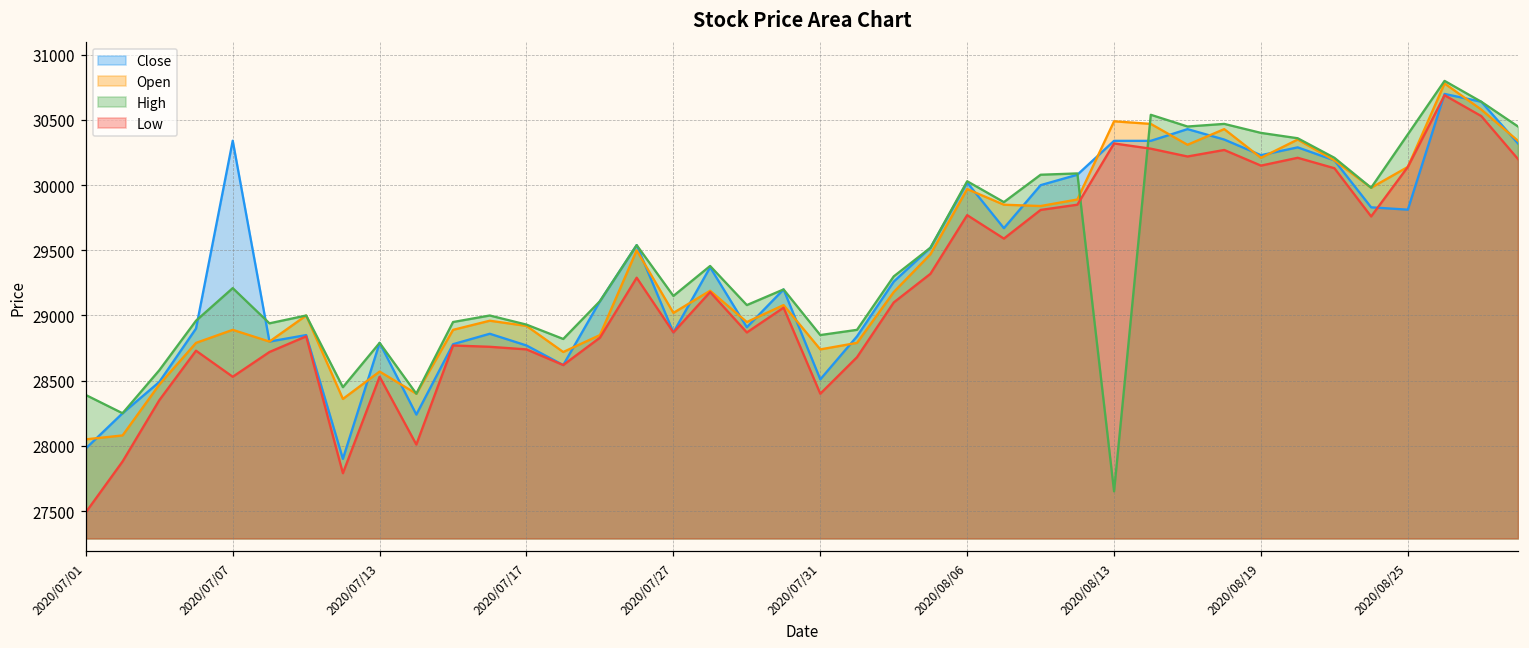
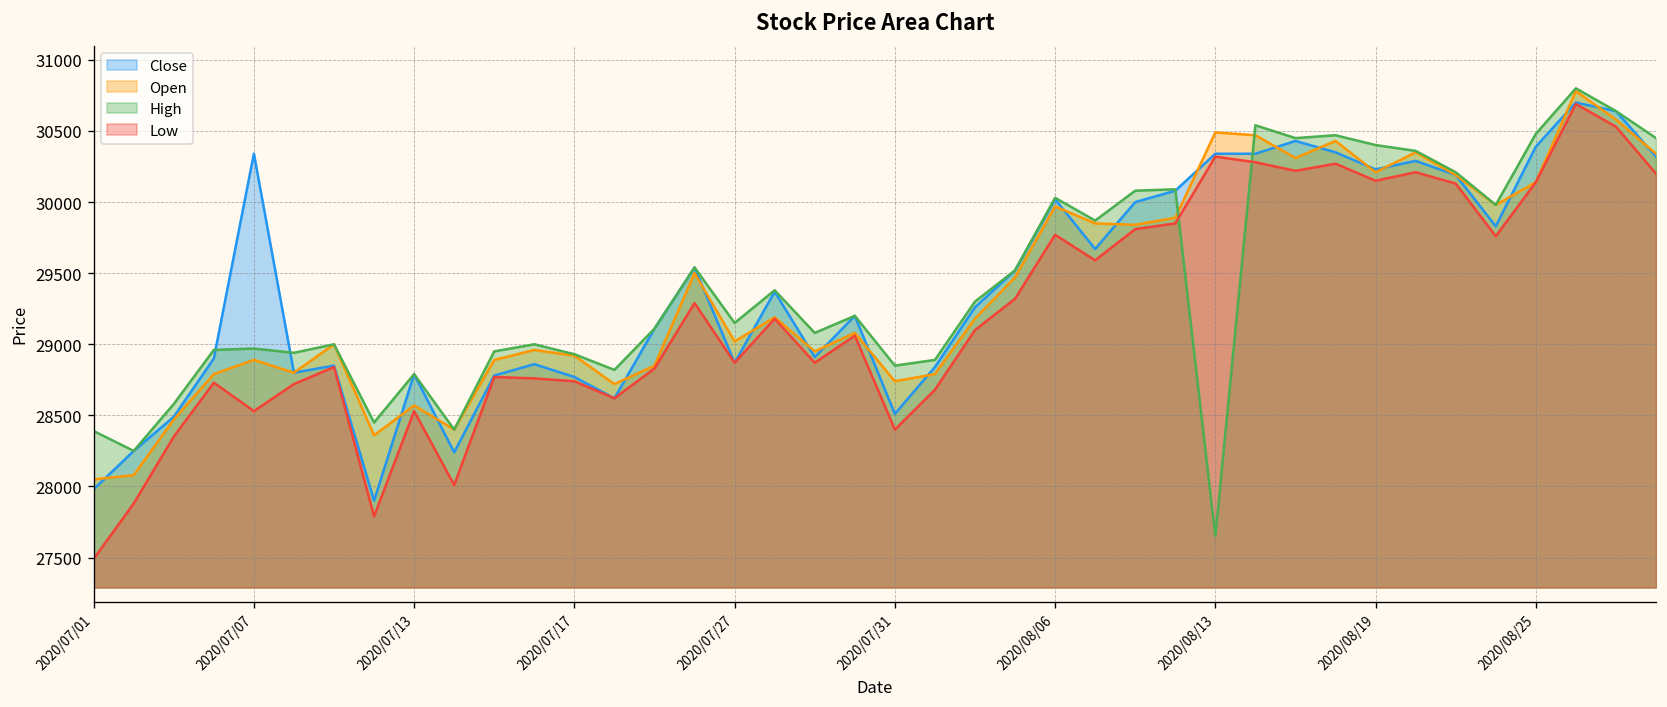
  {
    "Close": {
      "2020/07/01": 27980,
      "2020/07/07": 30340,
      "2020/07/17": 28770,
      "2020/07/31": 28510,
-     "2020/08/25": 29810
+     "2020/08/25": 30390
    },
    "High": {
      "2020/07/01": 28390,
-     "2020/07/07": 29210,
+     "2020/07/07": 28970,
      "2020/07/27": 29150,
      "2020/07/31": 28850,
      "2020/08/13": 27650,
      "2020/08/19": 30400,
-     "2020/08/25": 30390
+     "2020/08/25": 30480
    }
  }
